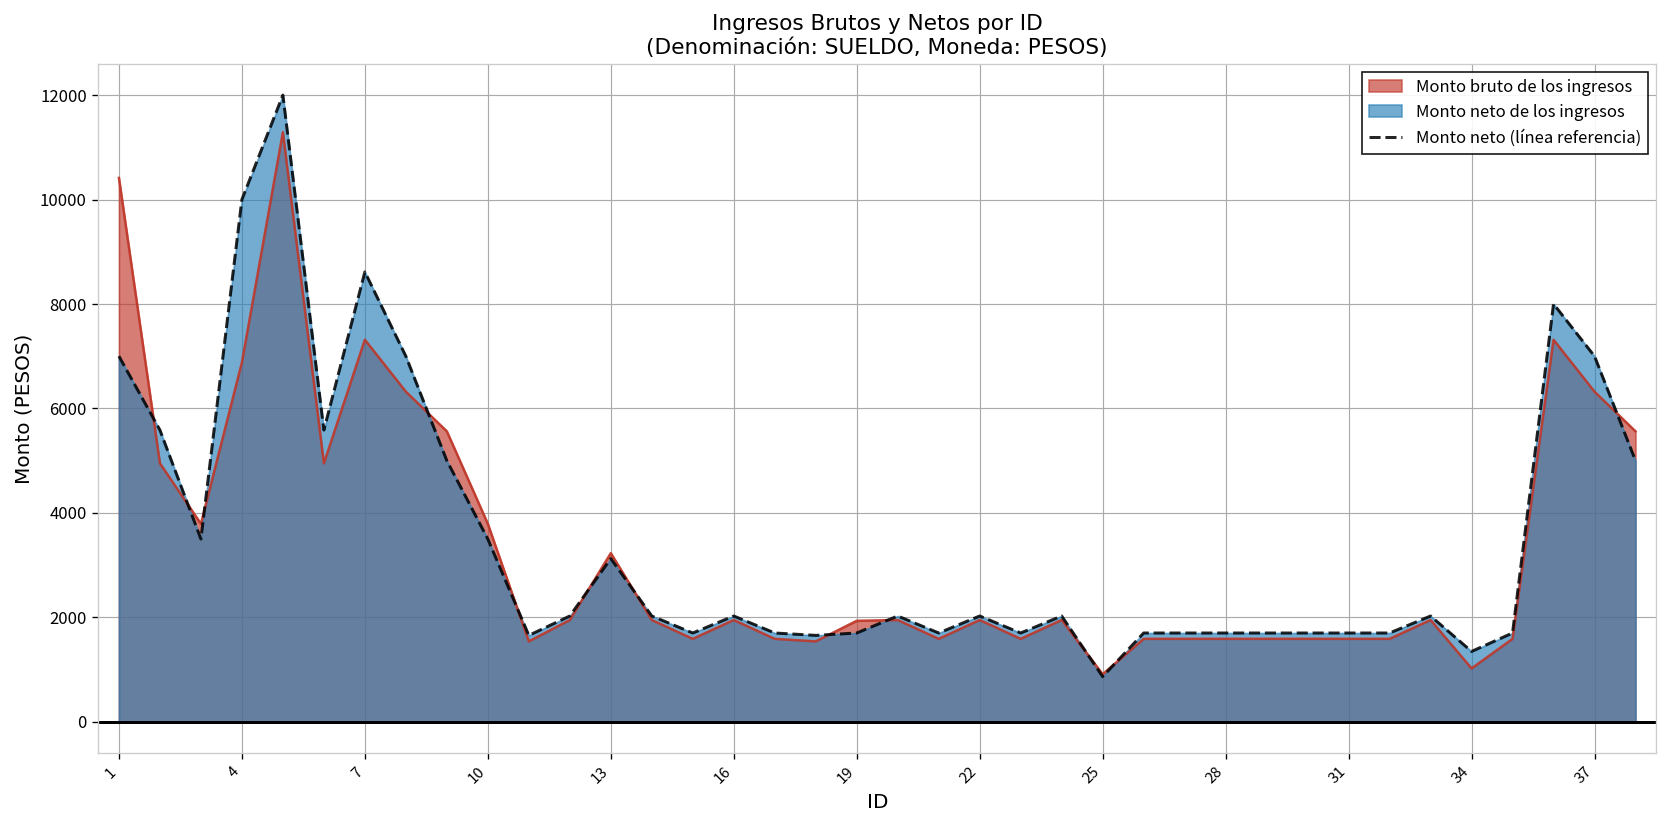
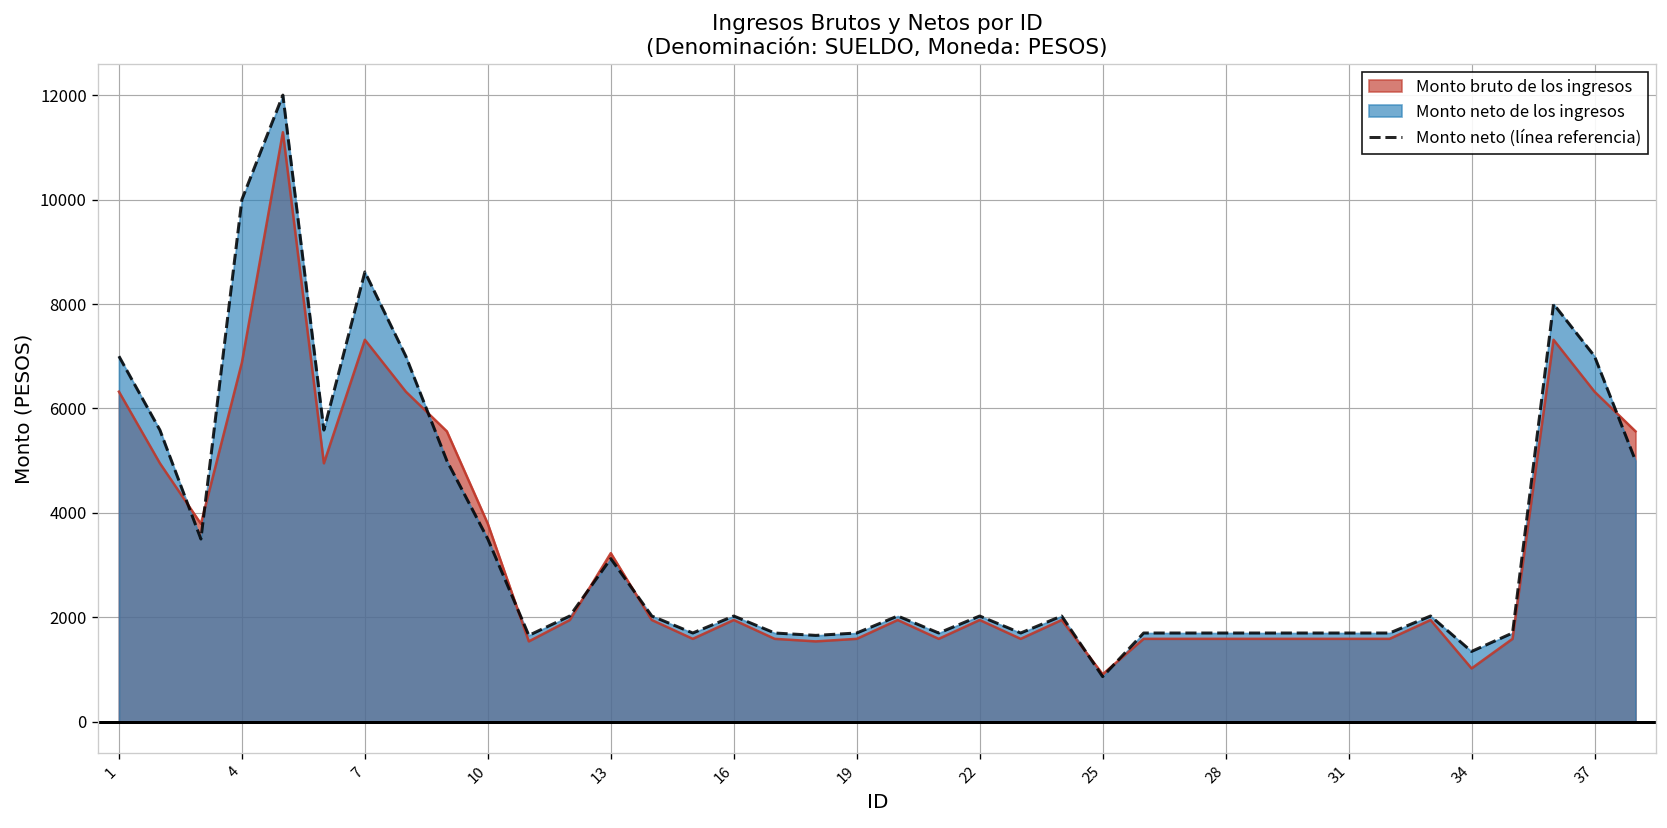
  {
    "Monto bruto de los ingresos": {
-     "1": 10400,
+     "1": 6300,
      "4": 6900,
      "7": 7300,
      "10": 3800,
      "13": 3200,
      "16": 1900,
-     "19": 1900,
+     "19": 1600,
      "22": 1900,
      "28": 1600,
      "31": 1600,
      "34": 1000,
      "37": 6300
    },
    "Monto neto de los ingresos": {
      "1": 7000,
      "4": 10000,
      "7": 8600,
      "10": 3500,
      "13": 3100,
      "16": 2000,
      "19": 1700,
      "22": 2000,
      "28": 1700,
      "31": 1700,
      "34": 1300,
      "37": 7000
    }
  }
